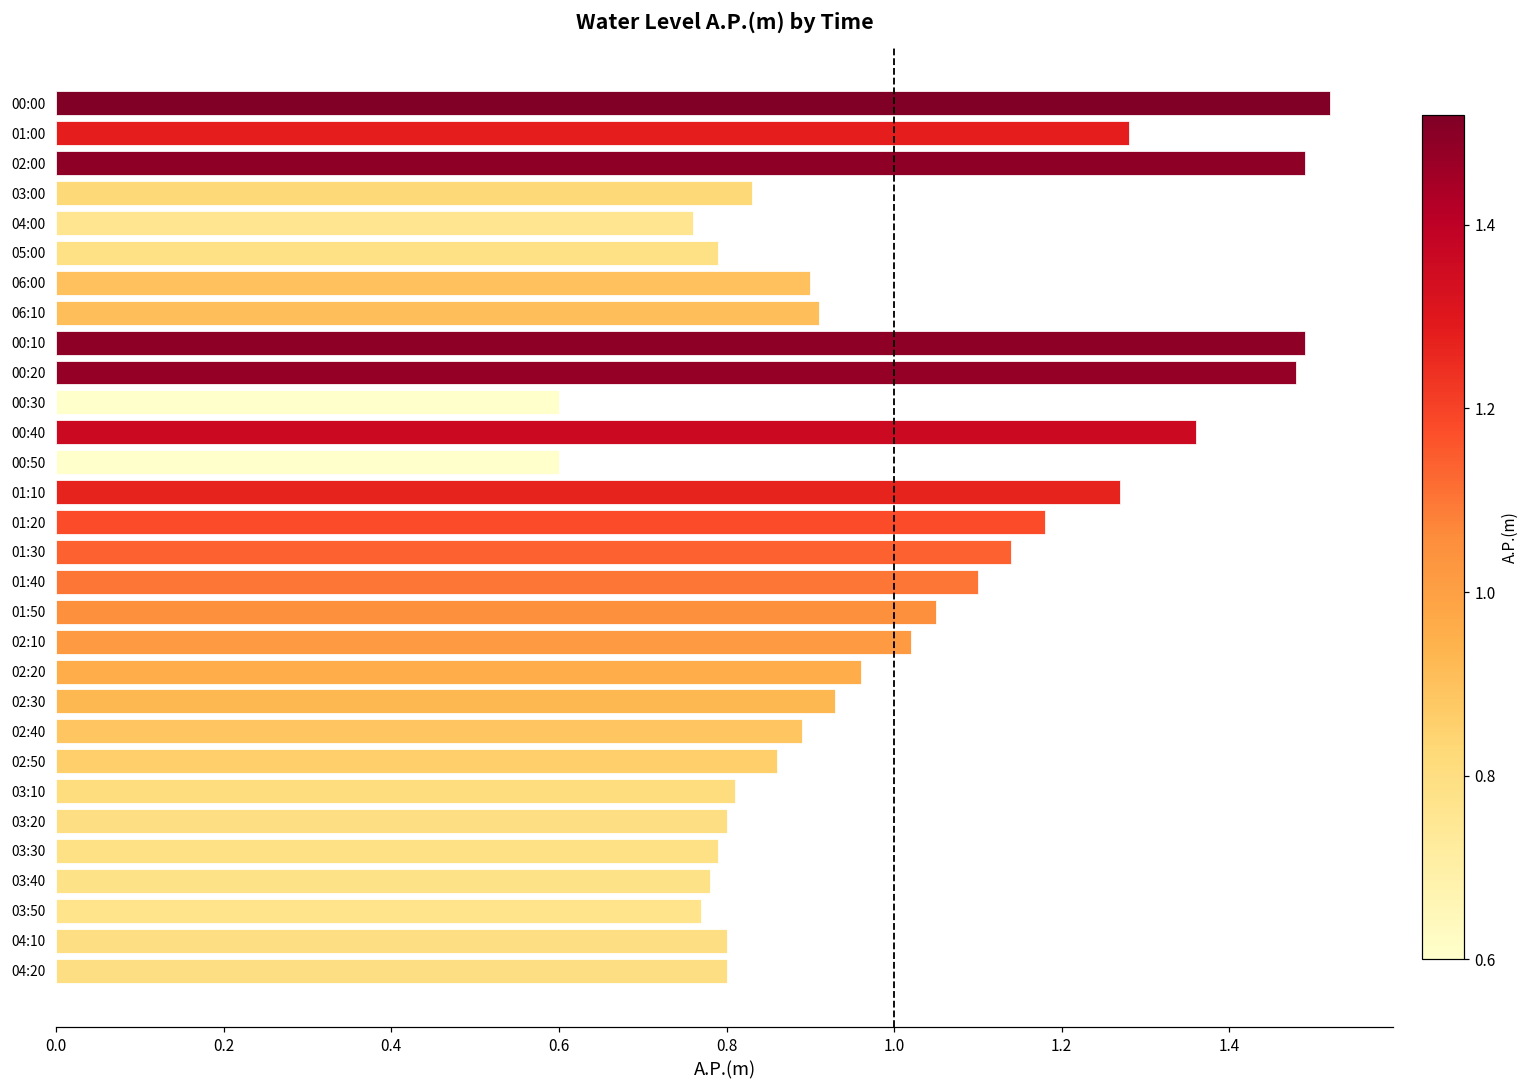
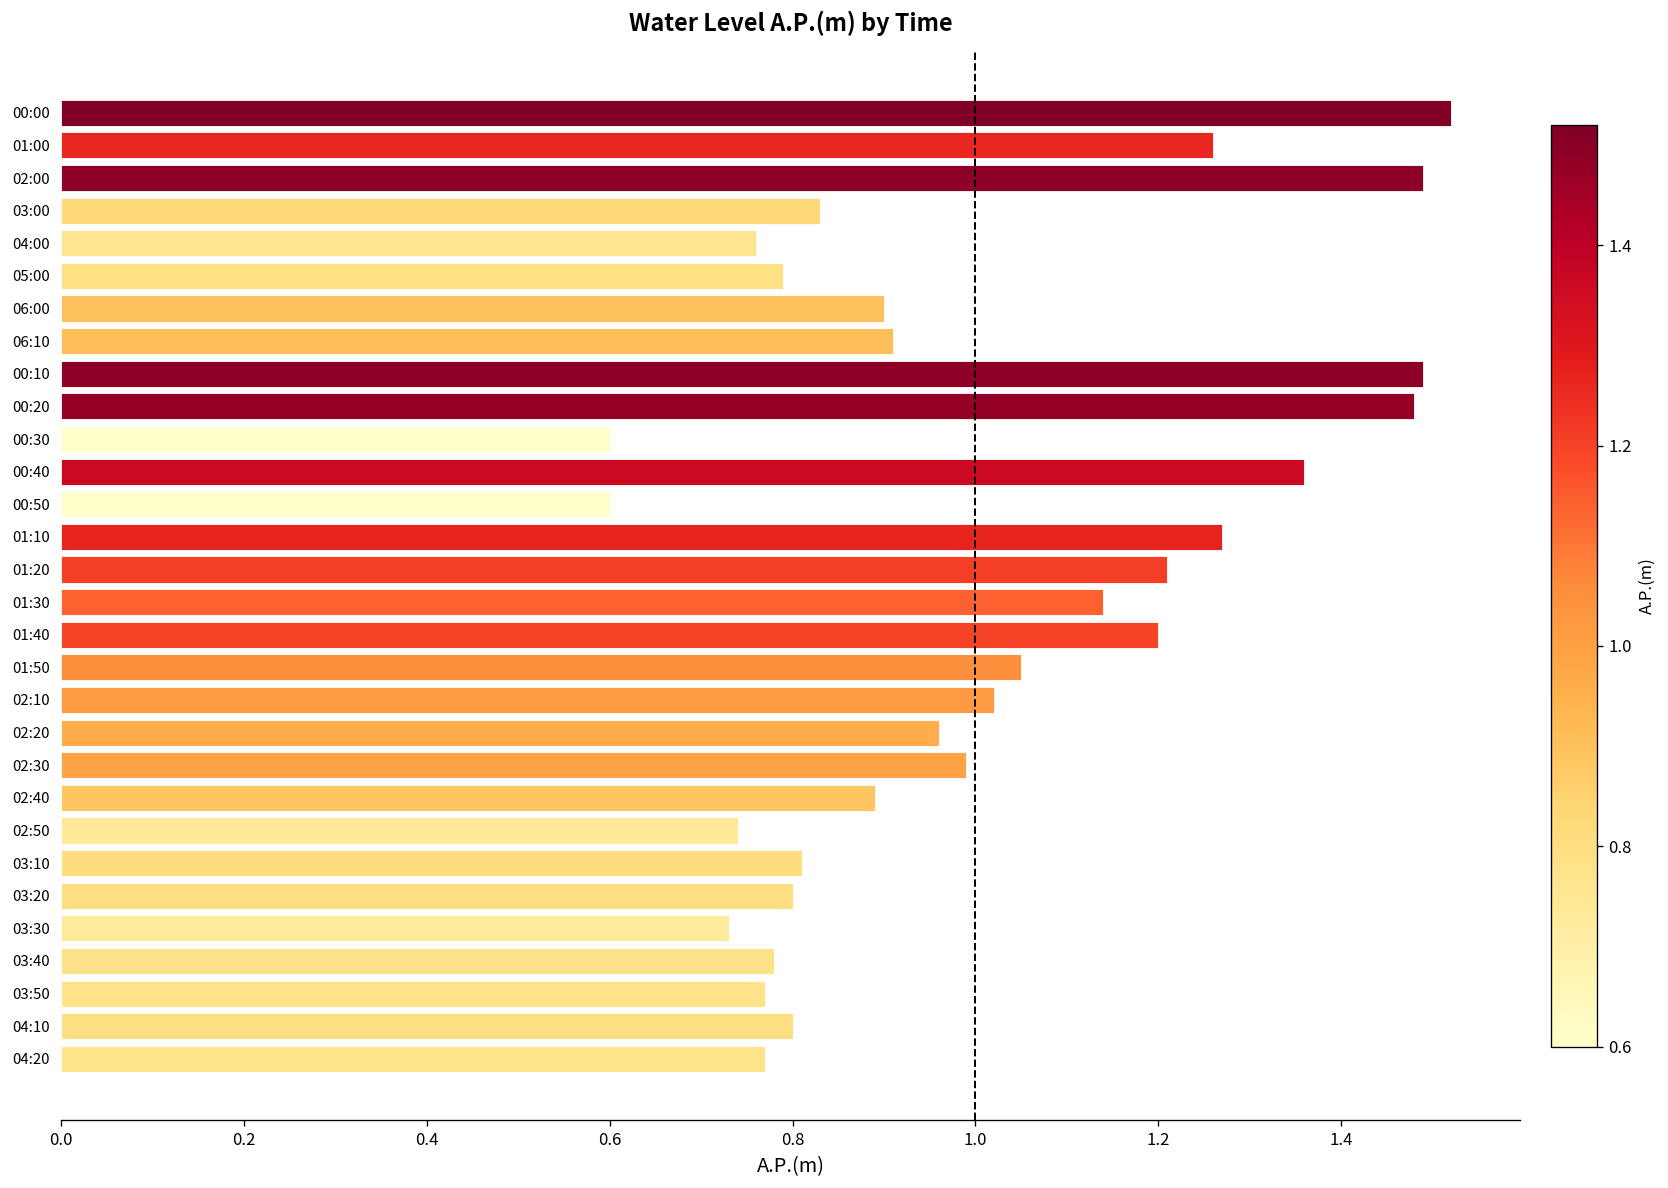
  {
    "00:00": 1.52,
-   "01:00": 1.28,
+   "01:00": 1.26,
    "02:00": 1.49,
    "03:00": 0.83,
    "04:00": 0.76,
    "05:00": 0.79,
    "06:00": 0.90,
    "06:10": 0.91,
    "00:10": 1.49,
    "00:20": 1.48,
    "00:30": 0.60,
    "00:40": 1.36,
    "00:50": 0.60,
    "01:10": 1.27,
-   "01:20": 1.18,
+   "01:20": 1.21,
    "01:30": 1.14,
-   "01:40": 1.1,
+   "01:40": 1.2,
    "01:50": 1.05,
    "02:10": 1.02,
    "02:20": 0.96,
-   "02:30": 0.93,
+   "02:30": 0.99,
    "02:40": 0.89,
-   "02:50": 0.86,
+   "02:50": 0.74,
    "03:10": 0.81,
    "03:20": 0.80,
-   "03:30": 0.79,
+   "03:30": 0.73,
    "03:40": 0.78,
    "03:50": 0.77,
    "04:10": 0.80,
-   "04:20": 0.80
+   "04:20": 0.77
  }
